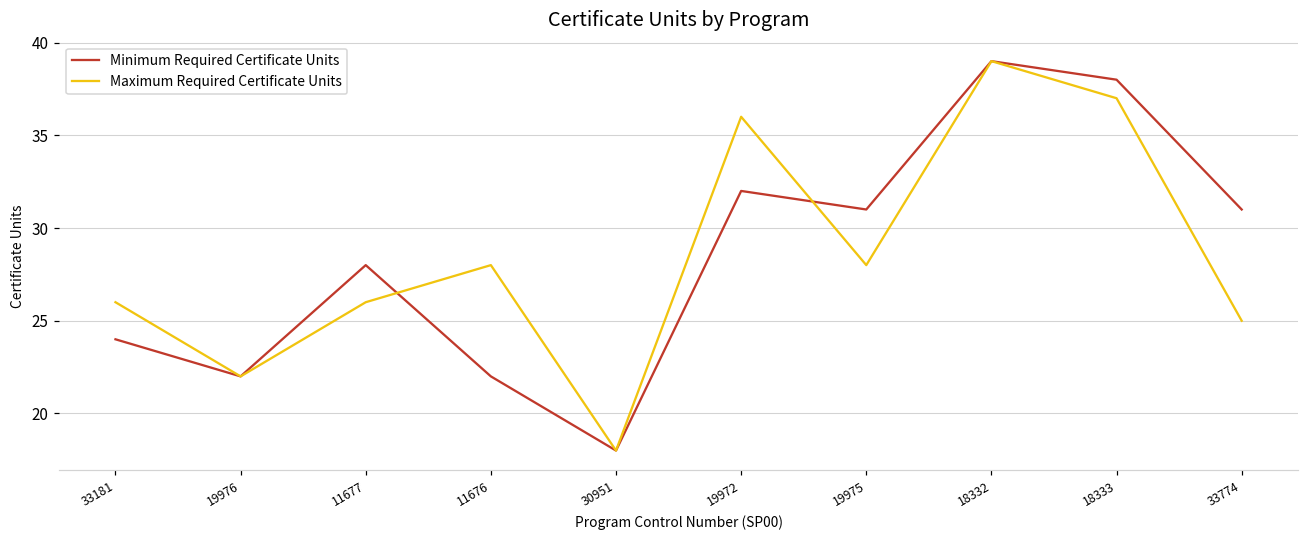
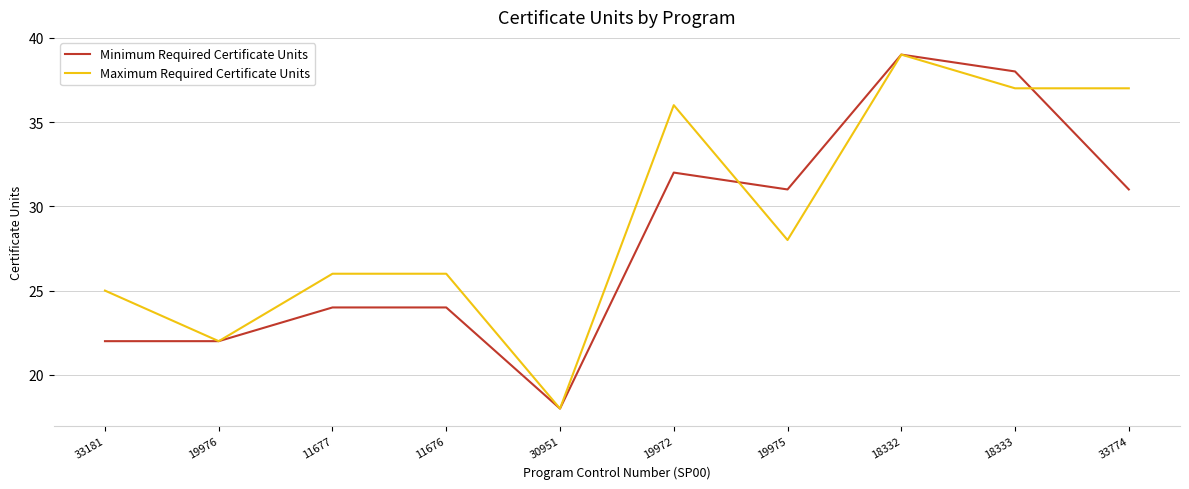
  {
    "Minimum Required Certificate Units": {
-     "33181": 24,
-     "11677": 28,
-     "11676": 22,
+     "33181": 22,
+     "11677": 24,
+     "11676": 24,
      "19972": 32,
      "19975": 31,
      "18333": 38,
      "33774": 31
    },
    "Maximum Required Certificate Units": {
-     "33181": 26,
+     "33181": 25,
      "11677": 26,
-     "11676": 28,
+     "11676": 26,
      "19972": 36,
      "19975": 28,
      "18333": 37,
-     "33774": 25
+     "33774": 37
    }
  }
